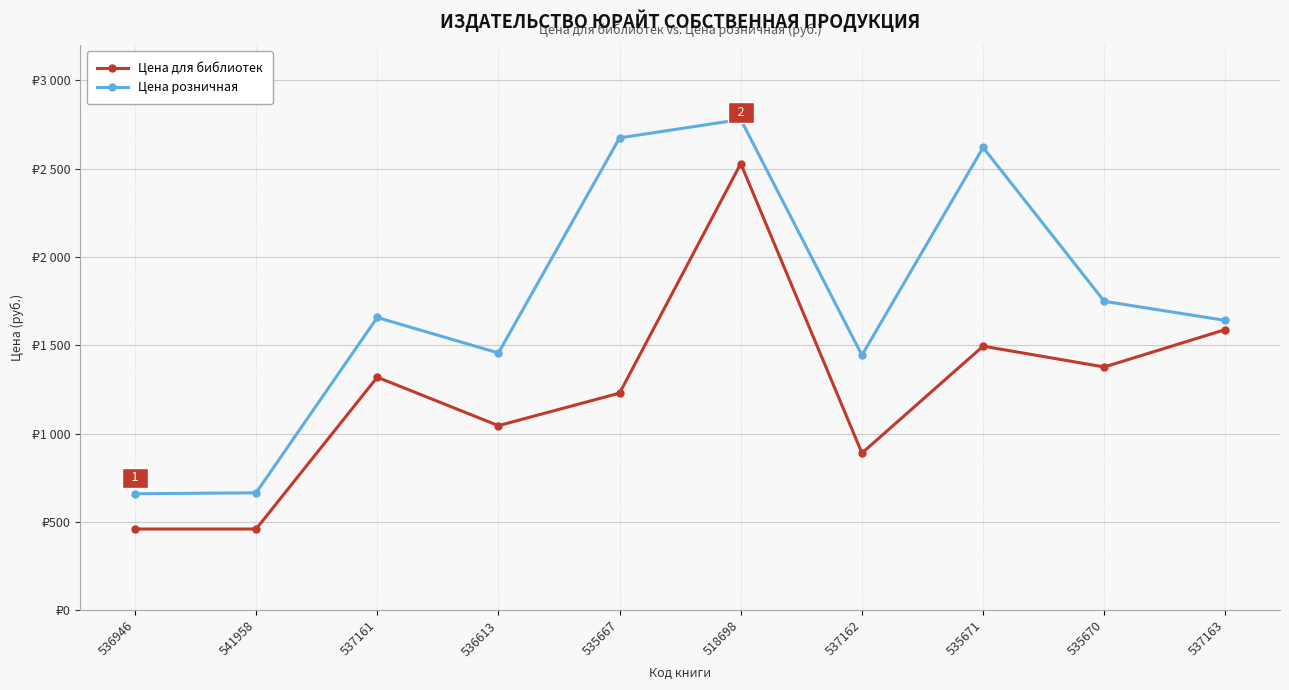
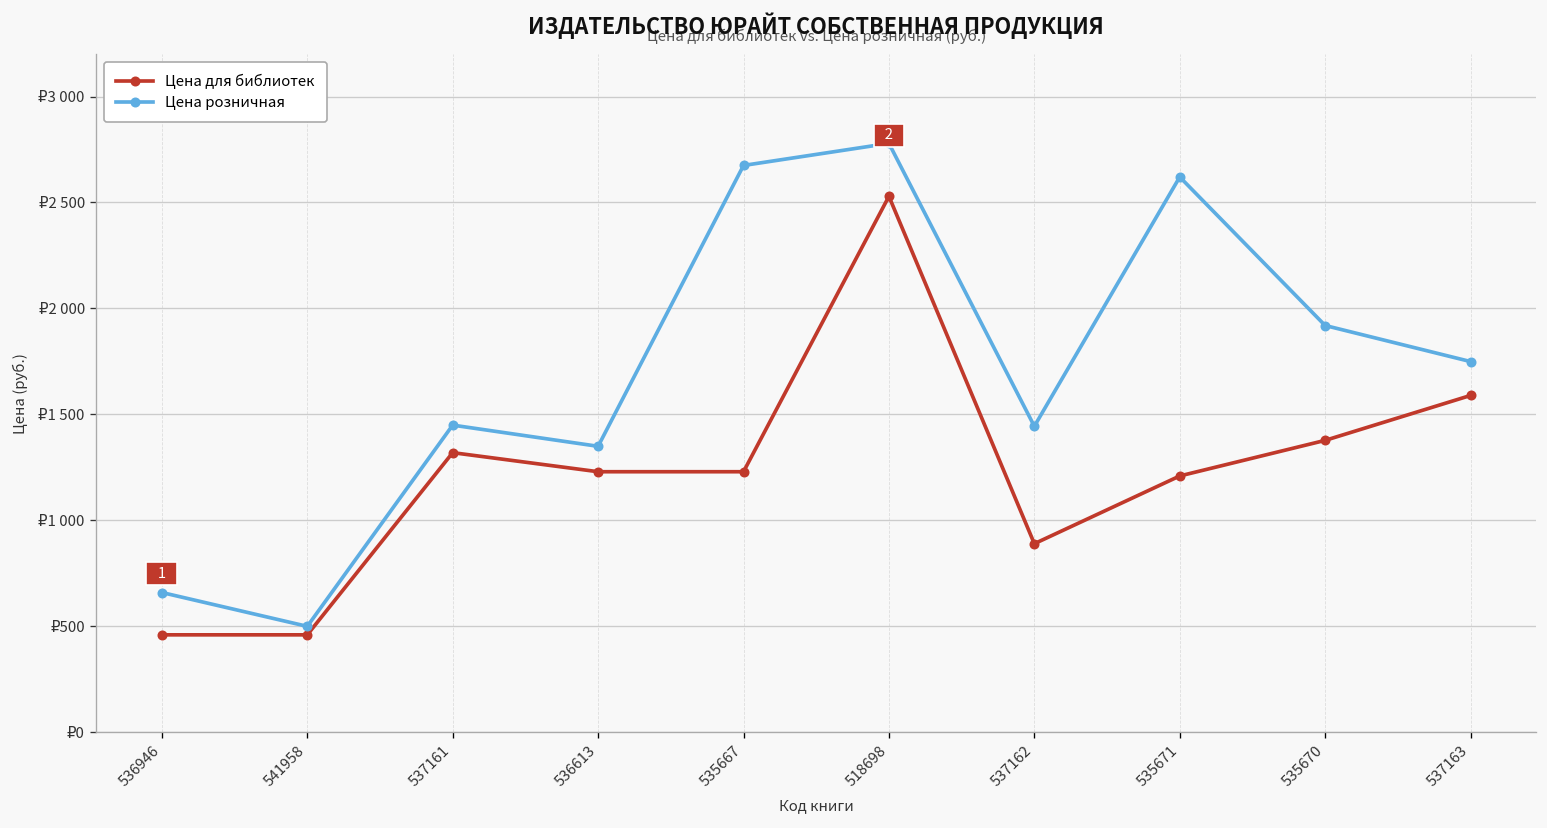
  {
    "Цена для библиотек": {
      "536946": "₽460",
      "541958": "₽460",
      "537161": "₽1320",
-     "536613": "₽1040",
+     "536613": "₽1230",
      "535667": "₽1230",
      "518698": "₽2530",
      "537162": "₽890",
-     "535671": "₽1490",
+     "535671": "₽1210",
      "535670": "₽1380",
      "537163": "₽1590"
    },
    "Цена розничная": {
-     "541958": "₽660",
-     "537161": "₽1660",
-     "536613": "₽1460",
+     "541958": "₽500",
+     "537161": "₽1450",
+     "536613": "₽1350",
      "535667": "₽2670",
      "537162": "₽1440",
      "535671": "₽2620",
-     "535670": "₽1750",
-     "537163": "₽1640"
+     "535670": "₽1920",
+     "537163": "₽1750"
    }
  }
